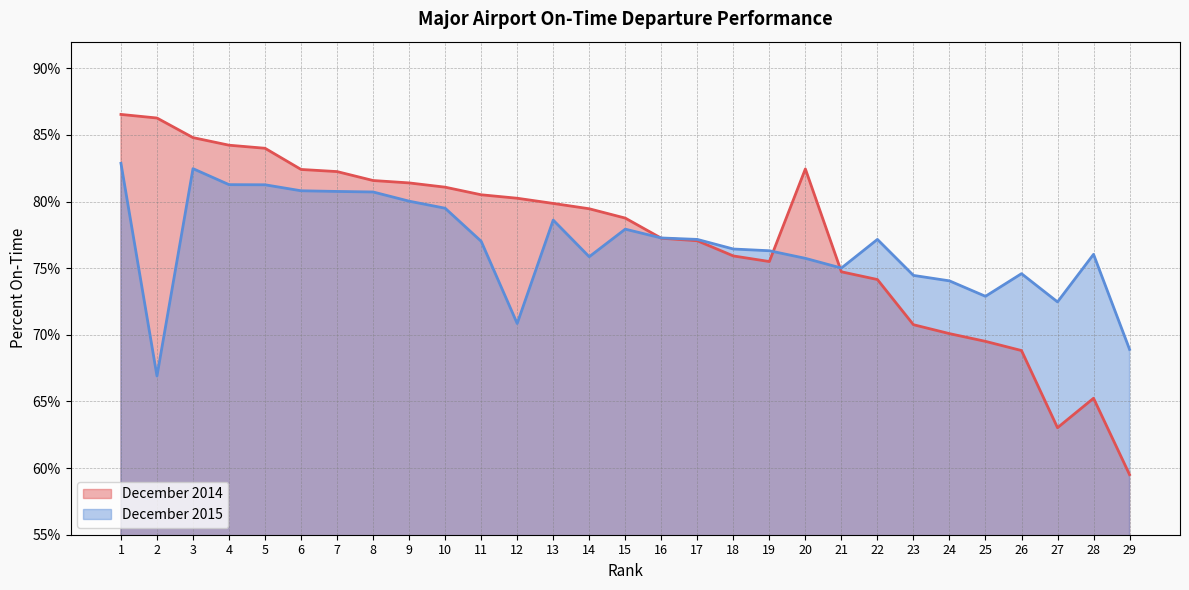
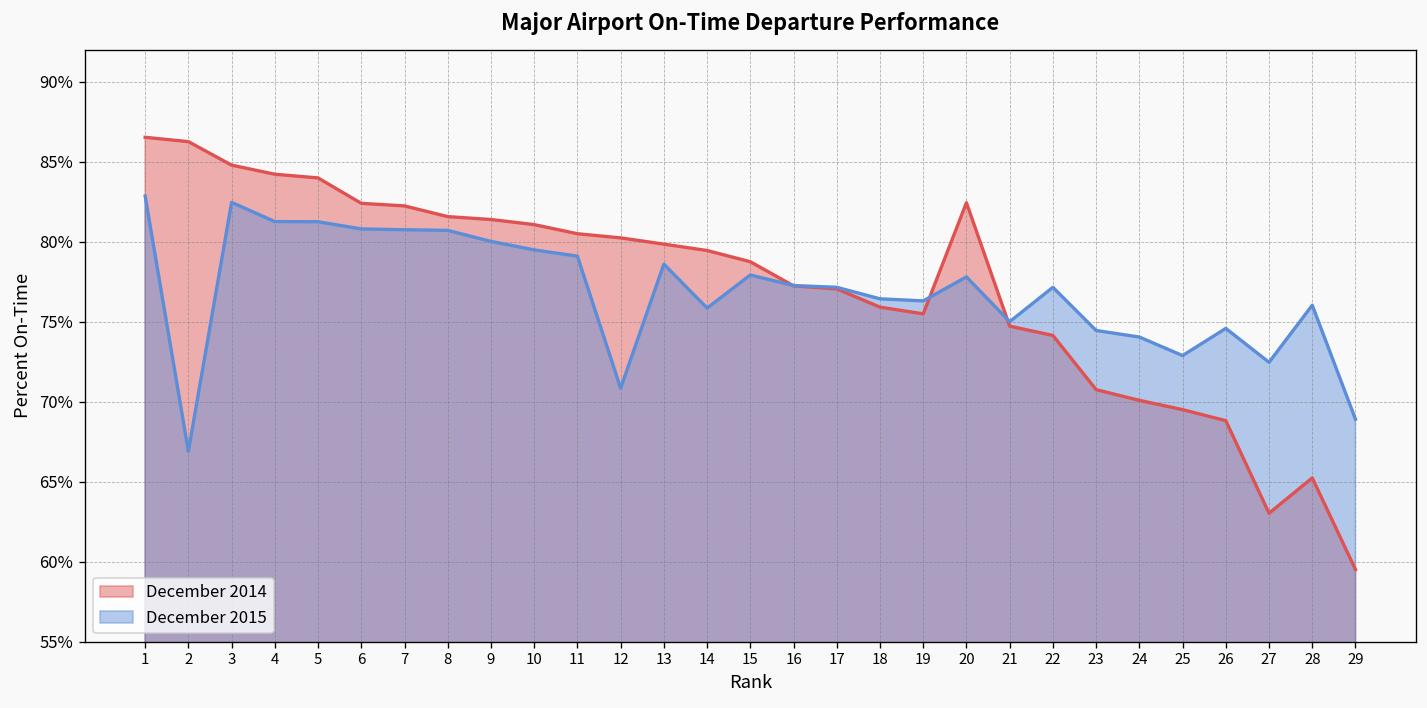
  {
    "December 2014": {
      "1": "86.5%",
      "2": "86.3%",
      "3": "84.8%",
      "4": "84.2%",
      "5": "84.0%",
      "6": "82.4%",
      "7": "82.3%",
      "8": "81.6%",
      "9": "81.4%",
      "10": "81.1%",
      "11": "80.5%",
      "12": "80.3%",
      "13": "79.9%",
      "14": "79.5%",
      "15": "78.8%",
      "18": "75.9%",
      "19": "75.5%",
      "20": "82.5%",
      "21": "74.7%",
      "22": "74.2%",
      "23": "70.8%",
      "24": "70.1%",
      "25": "69.5%",
      "26": "68.8%",
      "27": "63.0%",
      "28": "65.2%",
      "29": "59.5%"
    },
    "December 2015": {
      "1": "82.9%",
      "2": "66.9%",
      "3": "82.5%",
      "4": "81.3%",
      "5": "81.3%",
      "6": "80.8%",
      "7": "80.8%",
      "8": "80.7%",
      "9": "80.0%",
      "10": "79.5%",
-     "11": "77.0%",
+     "11": "79.1%",
      "12": "70.9%",
      "13": "78.6%",
      "14": "75.9%",
      "15": "77.9%",
      "18": "76.4%",
      "19": "76.3%",
-     "20": "75.7%",
+     "20": "77.8%",
      "21": "75.0%",
      "22": "77.2%",
      "23": "74.5%",
      "24": "74.1%",
      "25": "72.9%",
      "26": "74.6%",
      "27": "72.5%",
      "28": "76.0%",
      "29": "68.9%"
    }
  }
